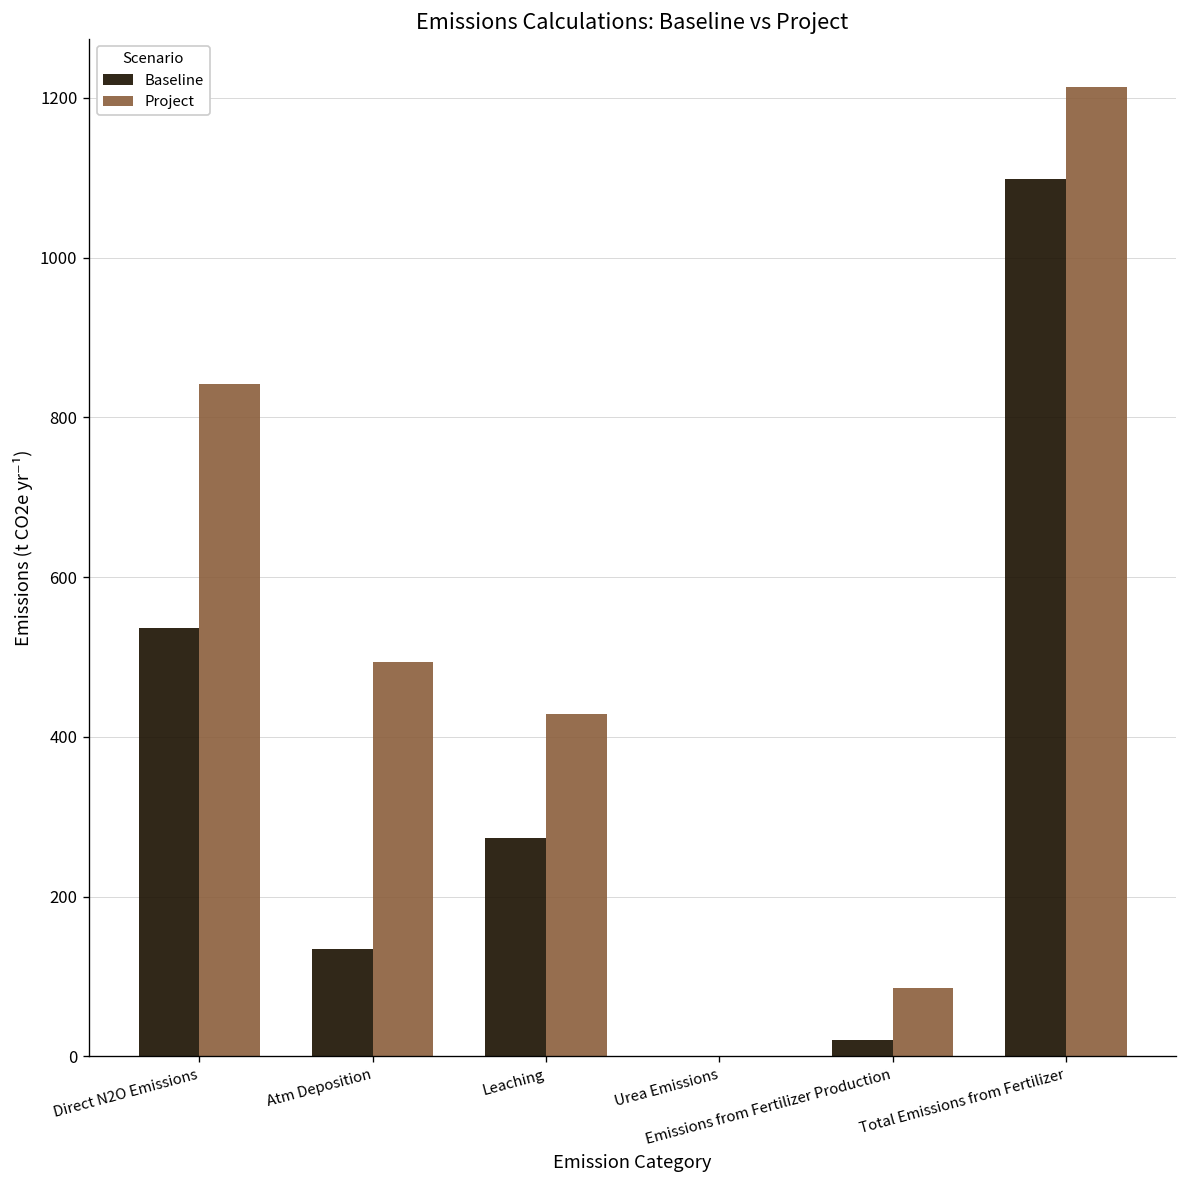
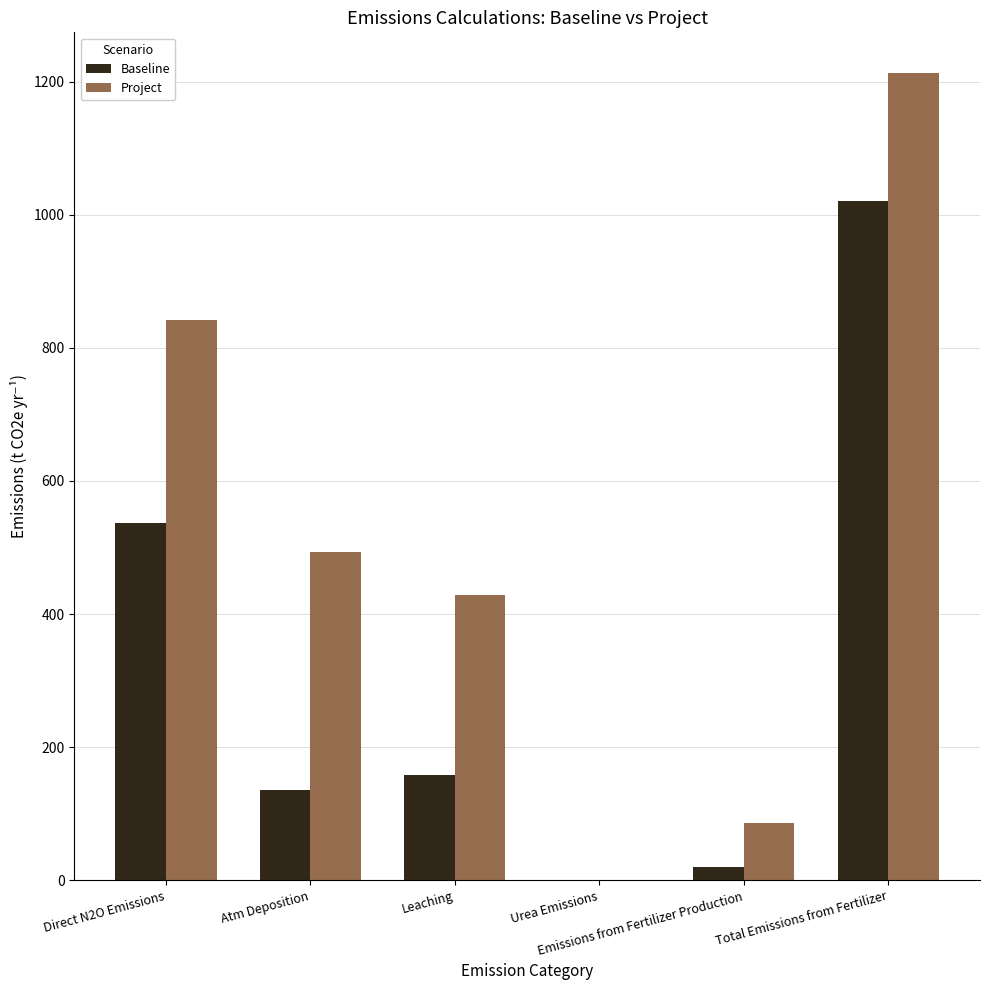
  {
    "Baseline": {
      "Direct N2O Emissions": 540,
      "Atm Deposition": 140,
-     "Leaching": 270,
+     "Leaching": 160,
      "Urea Emissions": 0,
      "Emissions from Fertilizer Production": 20,
-     "Total Emissions from Fertilizer": 1100
+     "Total Emissions from Fertilizer": 1020
    },
    "Project": {
      "Direct N2O Emissions": 840,
      "Atm Deposition": 490,
      "Leaching": 430,
      "Urea Emissions": 0,
      "Emissions from Fertilizer Production": 90,
      "Total Emissions from Fertilizer": 1210
    }
  }
